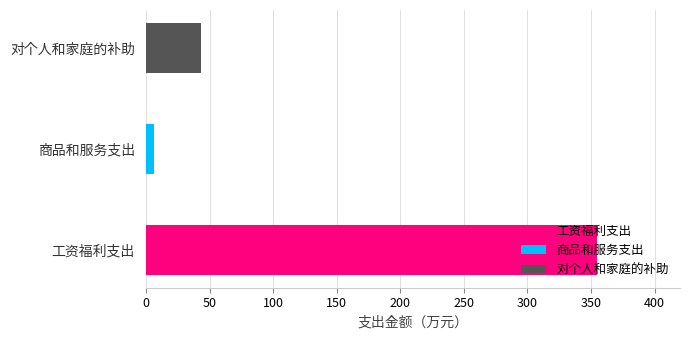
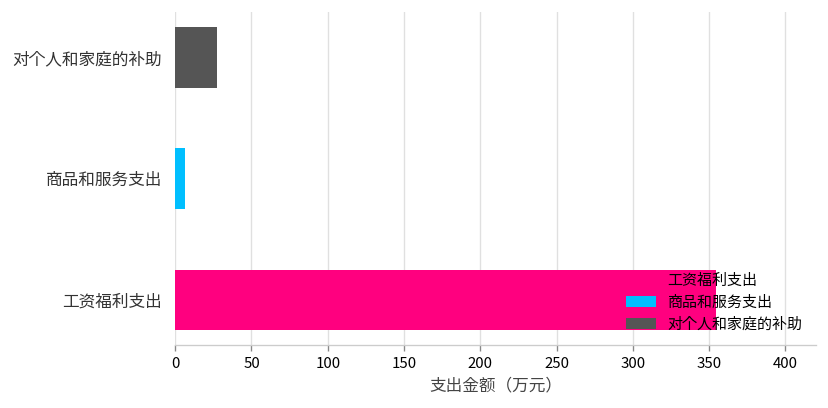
  {
-   "对个人和家庭的补助": 43,
+   "对个人和家庭的补助": 27,
    "商品和服务支出": 6,
    "工资福利支出": 355
  }
